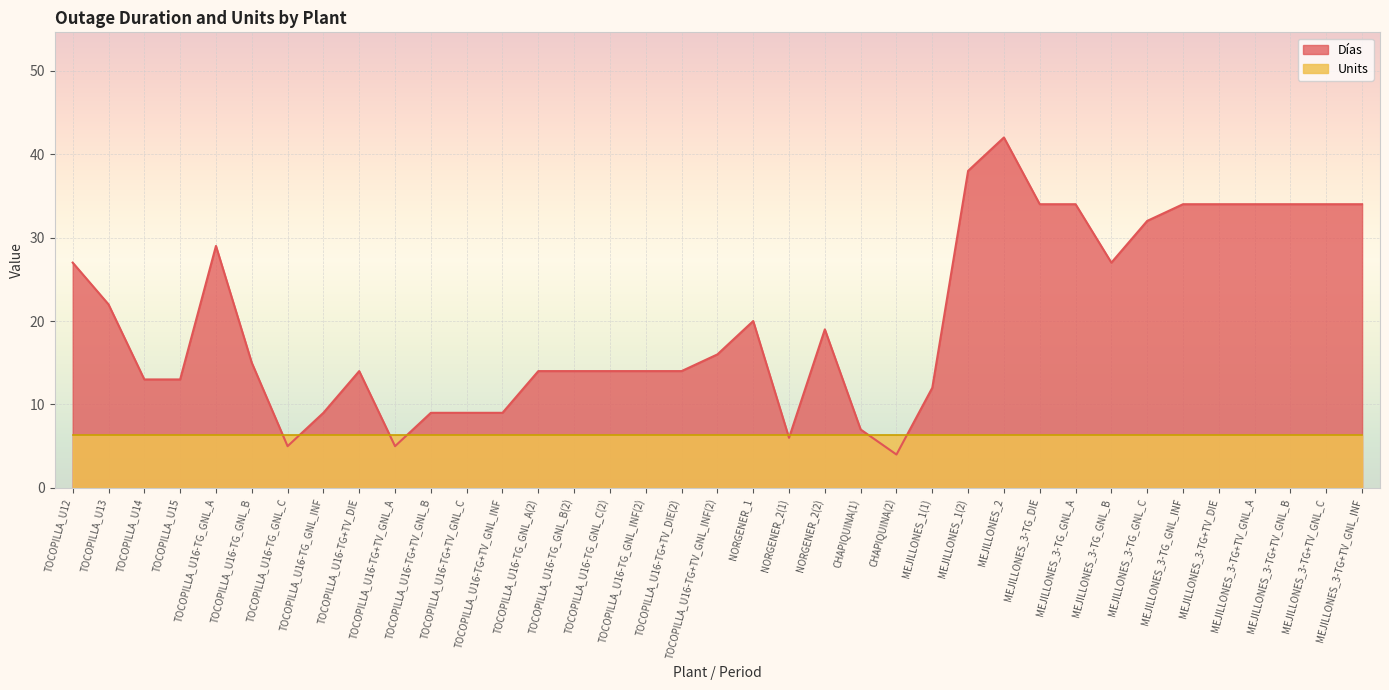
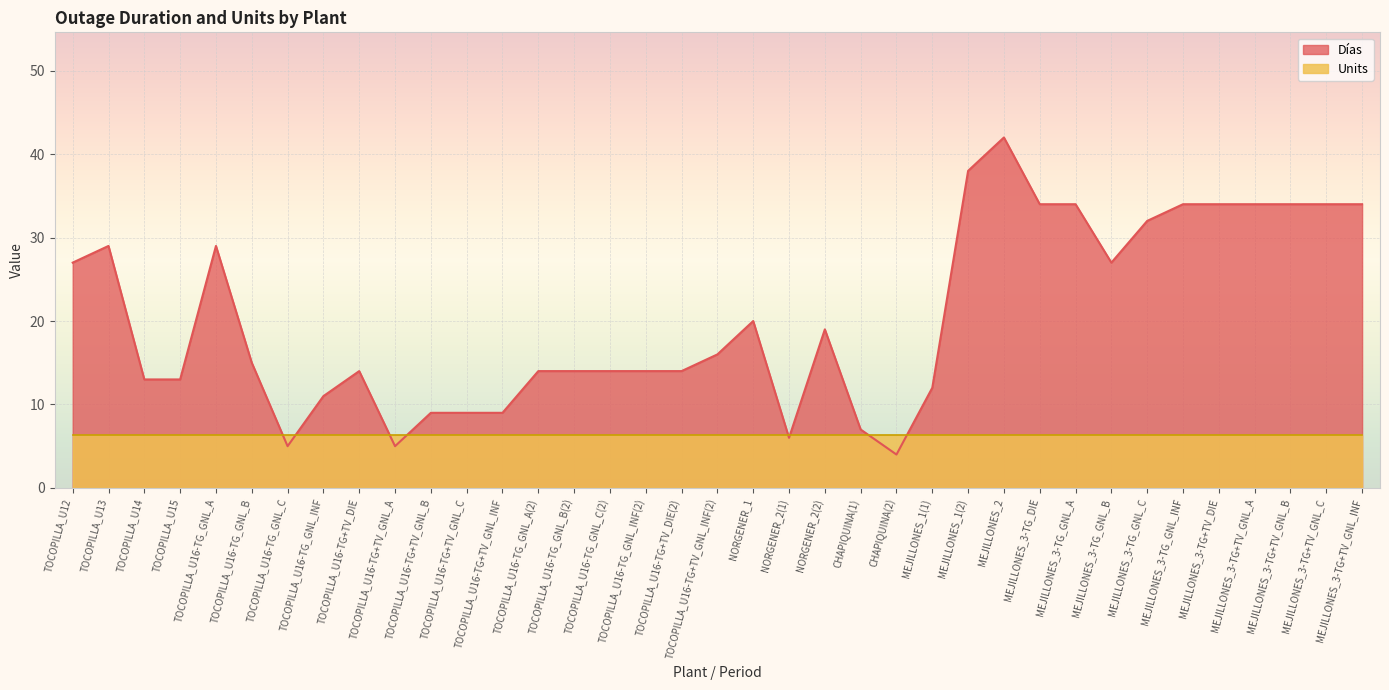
  {
    "Días": {
      "TOCOPILLA_U12": 27,
-     "TOCOPILLA_U13": 22,
+     "TOCOPILLA_U13": 29,
      "TOCOPILLA_U14": 13,
      "TOCOPILLA_U15": 13,
      "TOCOPILLA_U16-TG_GNL_A": 29,
      "TOCOPILLA_U16-TG_GNL_B": 15,
      "TOCOPILLA_U16-TG_GNL_C": 5,
-     "TOCOPILLA_U16-TG_GNL_INF": 9,
+     "TOCOPILLA_U16-TG_GNL_INF": 11,
      "TOCOPILLA_U16-TG+TV_DIE": 14,
      "TOCOPILLA_U16-TG+TV_GNL_A": 5,
      "TOCOPILLA_U16-TG+TV_GNL_B": 9,
      "TOCOPILLA_U16-TG+TV_GNL_C": 9,
      "TOCOPILLA_U16-TG+TV_GNL_INF": 9,
      "TOCOPILLA_U16-TG_GNL_A(2)": 14,
      "TOCOPILLA_U16-TG_GNL_B(2)": 14,
      "TOCOPILLA_U16-TG_GNL_C(2)": 14,
      "TOCOPILLA_U16-TG_GNL_INF(2)": 14,
      "TOCOPILLA_U16-TG+TV_DIE(2)": 14,
      "TOCOPILLA_U16-TG+TV_GNL_INF(2)": 16,
      "NORGENER_1": 20,
      "NORGENER_2(2)": 19,
      "CHAPIQUINA(1)": 7,
      "CHAPIQUINA(2)": 4,
      "MEJILLONES_1(1)": 12,
      "MEJILLONES_1(2)": 38,
      "MEJILLONES_2": 42,
      "MEJILLONES_3-TG_DIE": 34,
      "MEJILLONES_3-TG_GNL_A": 34,
      "MEJILLONES_3-TG_GNL_B": 27,
      "MEJILLONES_3-TG_GNL_C": 32,
      "MEJILLONES_3-TG_GNL_INF": 34,
      "MEJILLONES_3-TG+TV_DIE": 34,
      "MEJILLONES_3-TG+TV_GNL_A": 34,
      "MEJILLONES_3-TG+TV_GNL_B": 34,
      "MEJILLONES_3-TG+TV_GNL_C": 34,
      "MEJILLONES_3-TG+TV_GNL_INF": 34
    },
    "Units": {
      "TOCOPILLA_U12": 6,
      "TOCOPILLA_U13": 6,
      "TOCOPILLA_U14": 6,
      "TOCOPILLA_U15": 6,
      "TOCOPILLA_U16-TG_GNL_A": 6,
      "TOCOPILLA_U16-TG_GNL_B": 6,
      "TOCOPILLA_U16-TG_GNL_C": 6,
      "TOCOPILLA_U16-TG_GNL_INF": 6,
      "TOCOPILLA_U16-TG+TV_DIE": 6,
      "TOCOPILLA_U16-TG+TV_GNL_A": 6,
      "TOCOPILLA_U16-TG+TV_GNL_B": 6,
      "TOCOPILLA_U16-TG+TV_GNL_C": 6,
      "TOCOPILLA_U16-TG+TV_GNL_INF": 6,
      "TOCOPILLA_U16-TG_GNL_A(2)": 6,
      "TOCOPILLA_U16-TG_GNL_B(2)": 6,
      "TOCOPILLA_U16-TG_GNL_C(2)": 6,
      "TOCOPILLA_U16-TG_GNL_INF(2)": 6,
      "TOCOPILLA_U16-TG+TV_DIE(2)": 6,
      "TOCOPILLA_U16-TG+TV_GNL_INF(2)": 6,
      "NORGENER_1": 6,
      "NORGENER_2(2)": 6,
      "CHAPIQUINA(1)": 6,
      "CHAPIQUINA(2)": 6,
      "MEJILLONES_1(1)": 6,
      "MEJILLONES_1(2)": 6,
      "MEJILLONES_2": 6,
      "MEJILLONES_3-TG_DIE": 6,
      "MEJILLONES_3-TG_GNL_A": 6,
      "MEJILLONES_3-TG_GNL_B": 6,
      "MEJILLONES_3-TG_GNL_C": 6,
      "MEJILLONES_3-TG_GNL_INF": 6,
      "MEJILLONES_3-TG+TV_DIE": 6,
      "MEJILLONES_3-TG+TV_GNL_A": 6,
      "MEJILLONES_3-TG+TV_GNL_B": 6,
      "MEJILLONES_3-TG+TV_GNL_C": 6,
      "MEJILLONES_3-TG+TV_GNL_INF": 6
    }
  }
